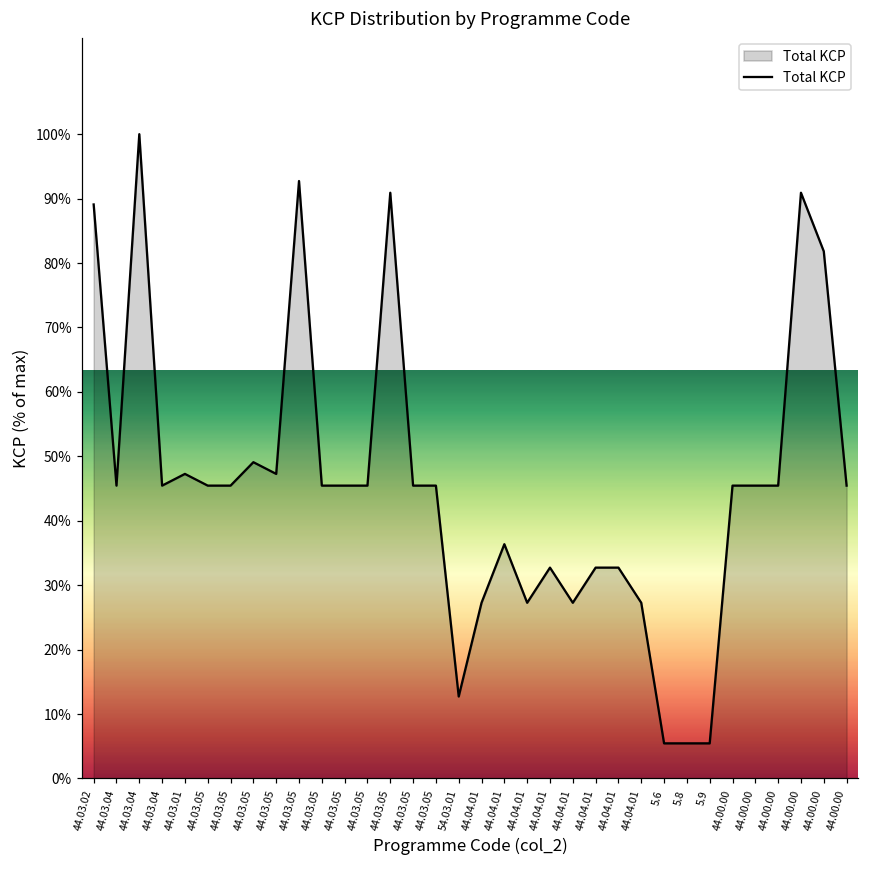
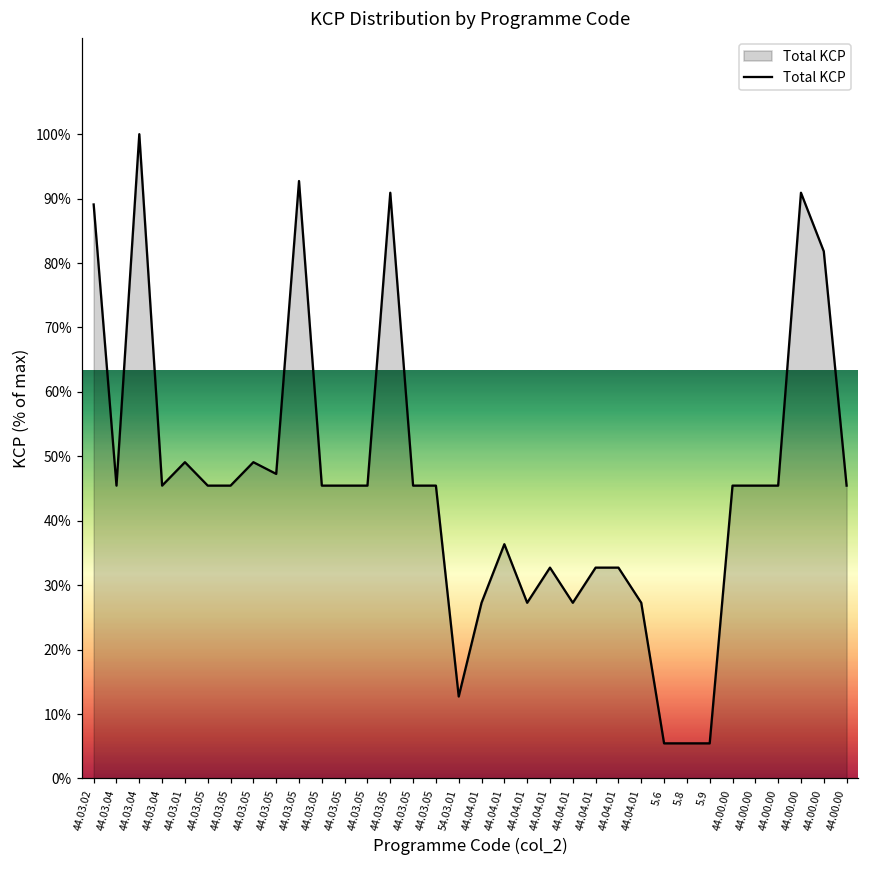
  {
    "44.03.02": "89%",
-   "44.03.01": "47%",
+   "44.03.01": "49%",
    "54.03.01": "13%",
    "5.6": "5%",
    "5.8": "5%",
    "5.9": "5%"
  }
